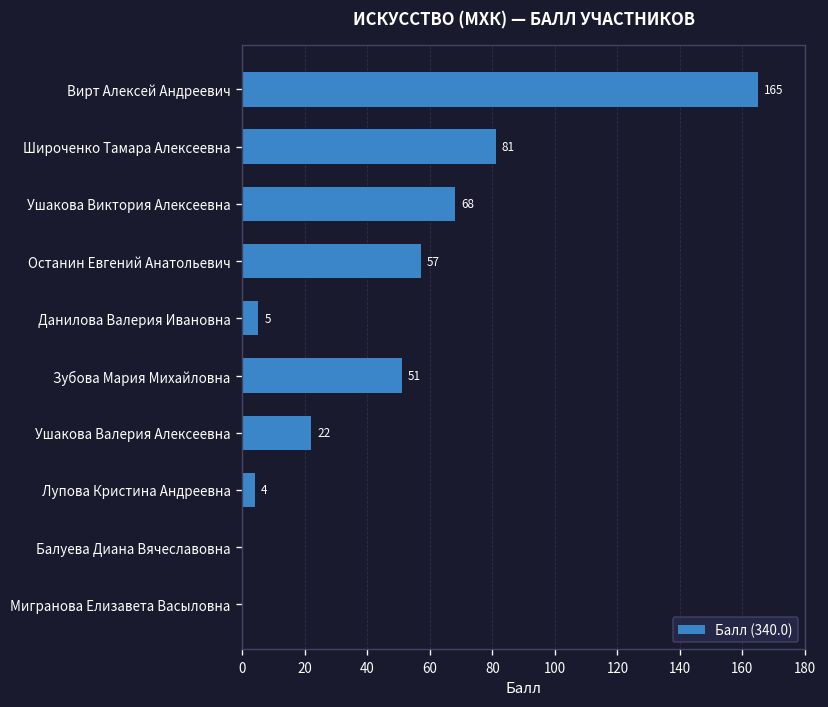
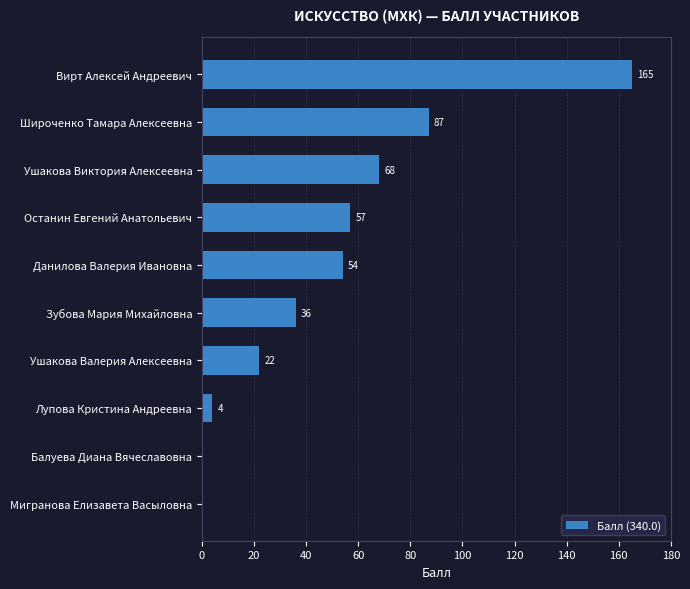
  {
    "Вирт Алексей Андреевич": 165,
-   "Широченко Тамара Алексеевна": 81,
+   "Широченко Тамара Алексеевна": 87,
    "Ушакова Виктория Алексеевна": 68,
    "Останин Евгений Анатольевич": 57,
-   "Данилова Валерия Ивановна": 5,
-   "Зубова Мария Михайловна": 51,
+   "Данилова Валерия Ивановна": 54,
+   "Зубова Мария Михайловна": 36,
    "Ушакова Валерия Алексеевна": 22,
    "Лупова Кристина Андреевна": 4
  }
